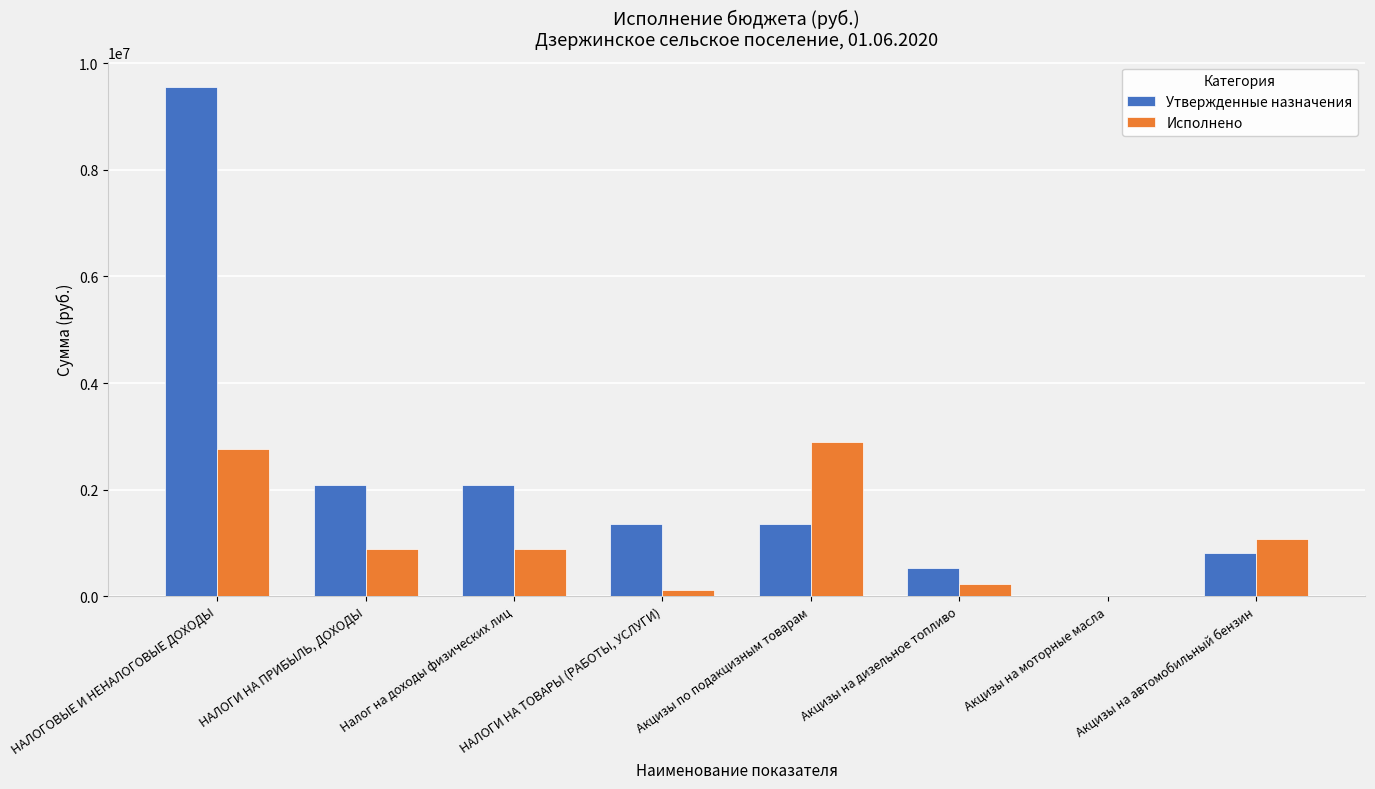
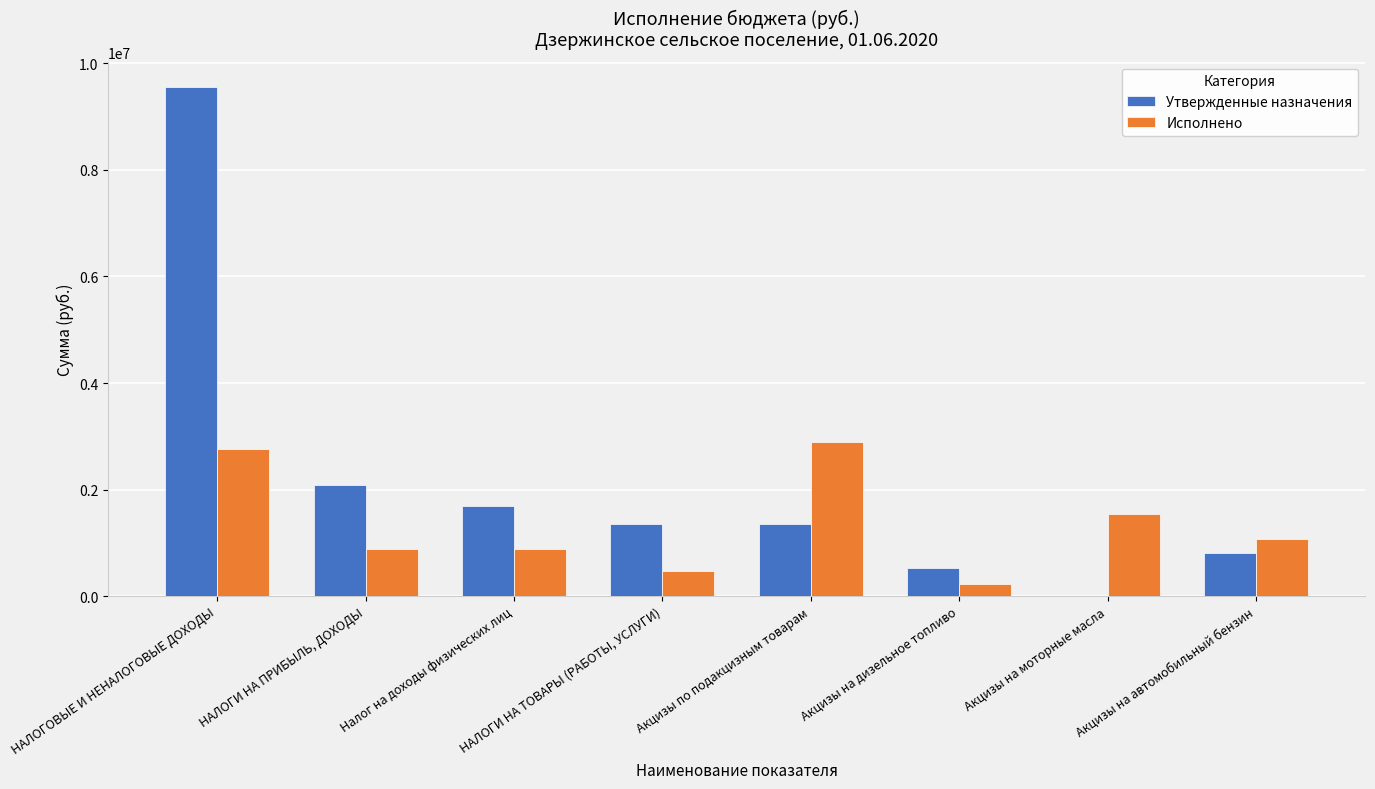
  {
    "Утвержденные назначения": {
      "НАЛОГОВЫЕ И НЕНАЛОГОВЫЕ ДОХОДЫ": 9600000,
      "НАЛОГИ НА ПРИБЫЛЬ, ДОХОДЫ": 2100000,
-     "Налог на доходы физических лиц": 2100000,
+     "Налог на доходы физических лиц": 1700000,
      "НАЛОГИ НА ТОВАРЫ (РАБОТЫ, УСЛУГИ)": 1400000,
      "Акцизы по подакцизным товарам": 1400000,
      "Акцизы на дизельное топливо": 500000,
      "Акцизы на автомобильный бензин": 800000
    },
    "Исполнено": {
      "НАЛОГОВЫЕ И НЕНАЛОГОВЫЕ ДОХОДЫ": 2800000,
      "НАЛОГИ НА ПРИБЫЛЬ, ДОХОДЫ": 900000,
      "Налог на доходы физических лиц": 900000,
-     "НАЛОГИ НА ТОВАРЫ (РАБОТЫ, УСЛУГИ)": 100000,
+     "НАЛОГИ НА ТОВАРЫ (РАБОТЫ, УСЛУГИ)": 500000,
      "Акцизы по подакцизным товарам": 2900000,
      "Акцизы на дизельное топливо": 200000,
-     "Акцизы на моторные масла": 0,
+     "Акцизы на моторные масла": 1500000,
      "Акцизы на автомобильный бензин": 1100000
    }
  }
